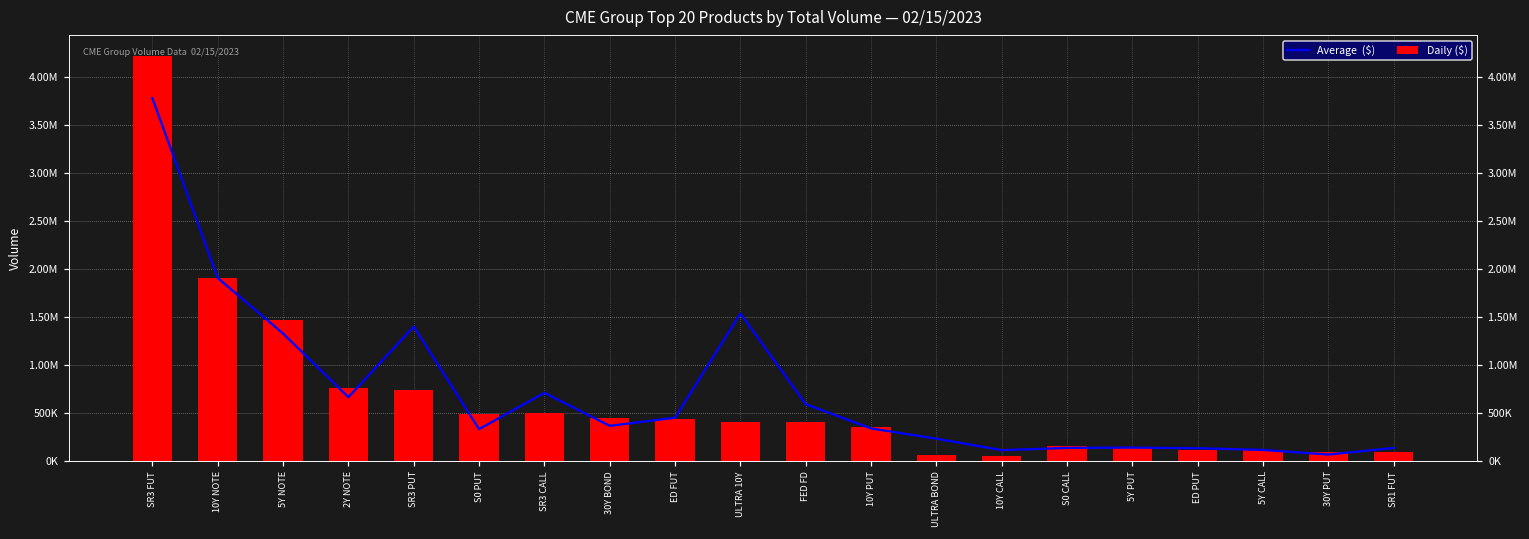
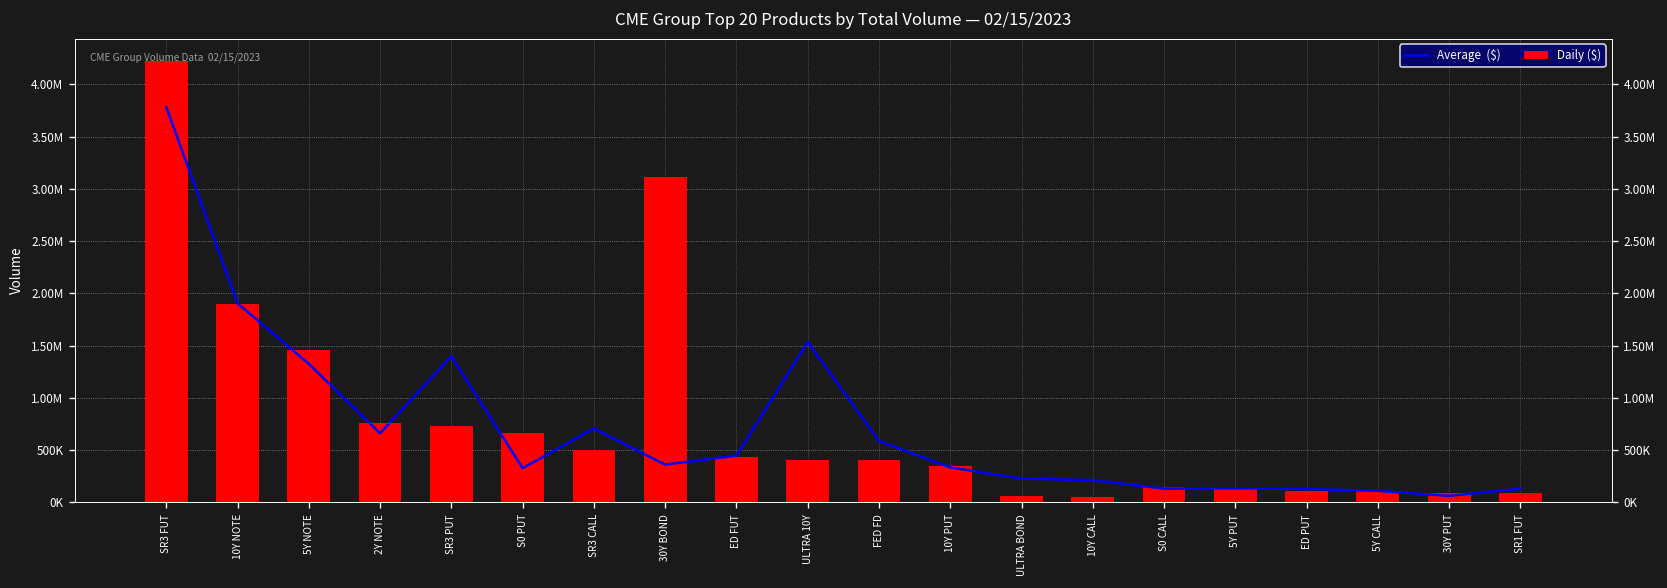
  {
    "Average ($)": {
      "SR3 FUT": 3800000,
      "10Y NOTE": 1900000,
      "5Y NOTE": 1300000,
      "2Y NOTE": 700000,
      "SR3 PUT": 1400000,
      "S0 PUT": 300000,
      "SR3 CALL": 700000,
      "30Y BOND": 400000,
      "ED FUT": 400000,
      "ULTRA 10Y": 1500000,
      "FED FD": 600000,
      "10Y PUT": 300000,
      "ULTRA BOND": 200000,
-     "10Y CALL": 100000,
+     "10Y CALL": 200000,
      "S0 CALL": 100000,
      "5Y PUT": 100000,
      "ED PUT": 100000,
      "5Y CALL": 100000,
      "30Y PUT": 100000,
      "SR1 FUT": 100000
    },
    "Daily ($)": {
      "10Y NOTE": 1900000,
      "5Y NOTE": 1500000,
      "2Y NOTE": 800000,
      "SR3 PUT": 700000,
-     "S0 PUT": 500000,
+     "S0 PUT": 700000,
      "SR3 CALL": 500000,
-     "30Y BOND": 400000,
+     "30Y BOND": 3100000,
      "ED FUT": 400000,
      "ULTRA 10Y": 400000,
      "FED FD": 400000,
      "10Y PUT": 400000,
      "ULTRA BOND": 100000,
      "10Y CALL": 0,
      "S0 CALL": 100000,
      "5Y PUT": 100000,
      "ED PUT": 100000,
      "5Y CALL": 100000,
      "30Y PUT": 100000,
      "SR1 FUT": 100000
    }
  }
